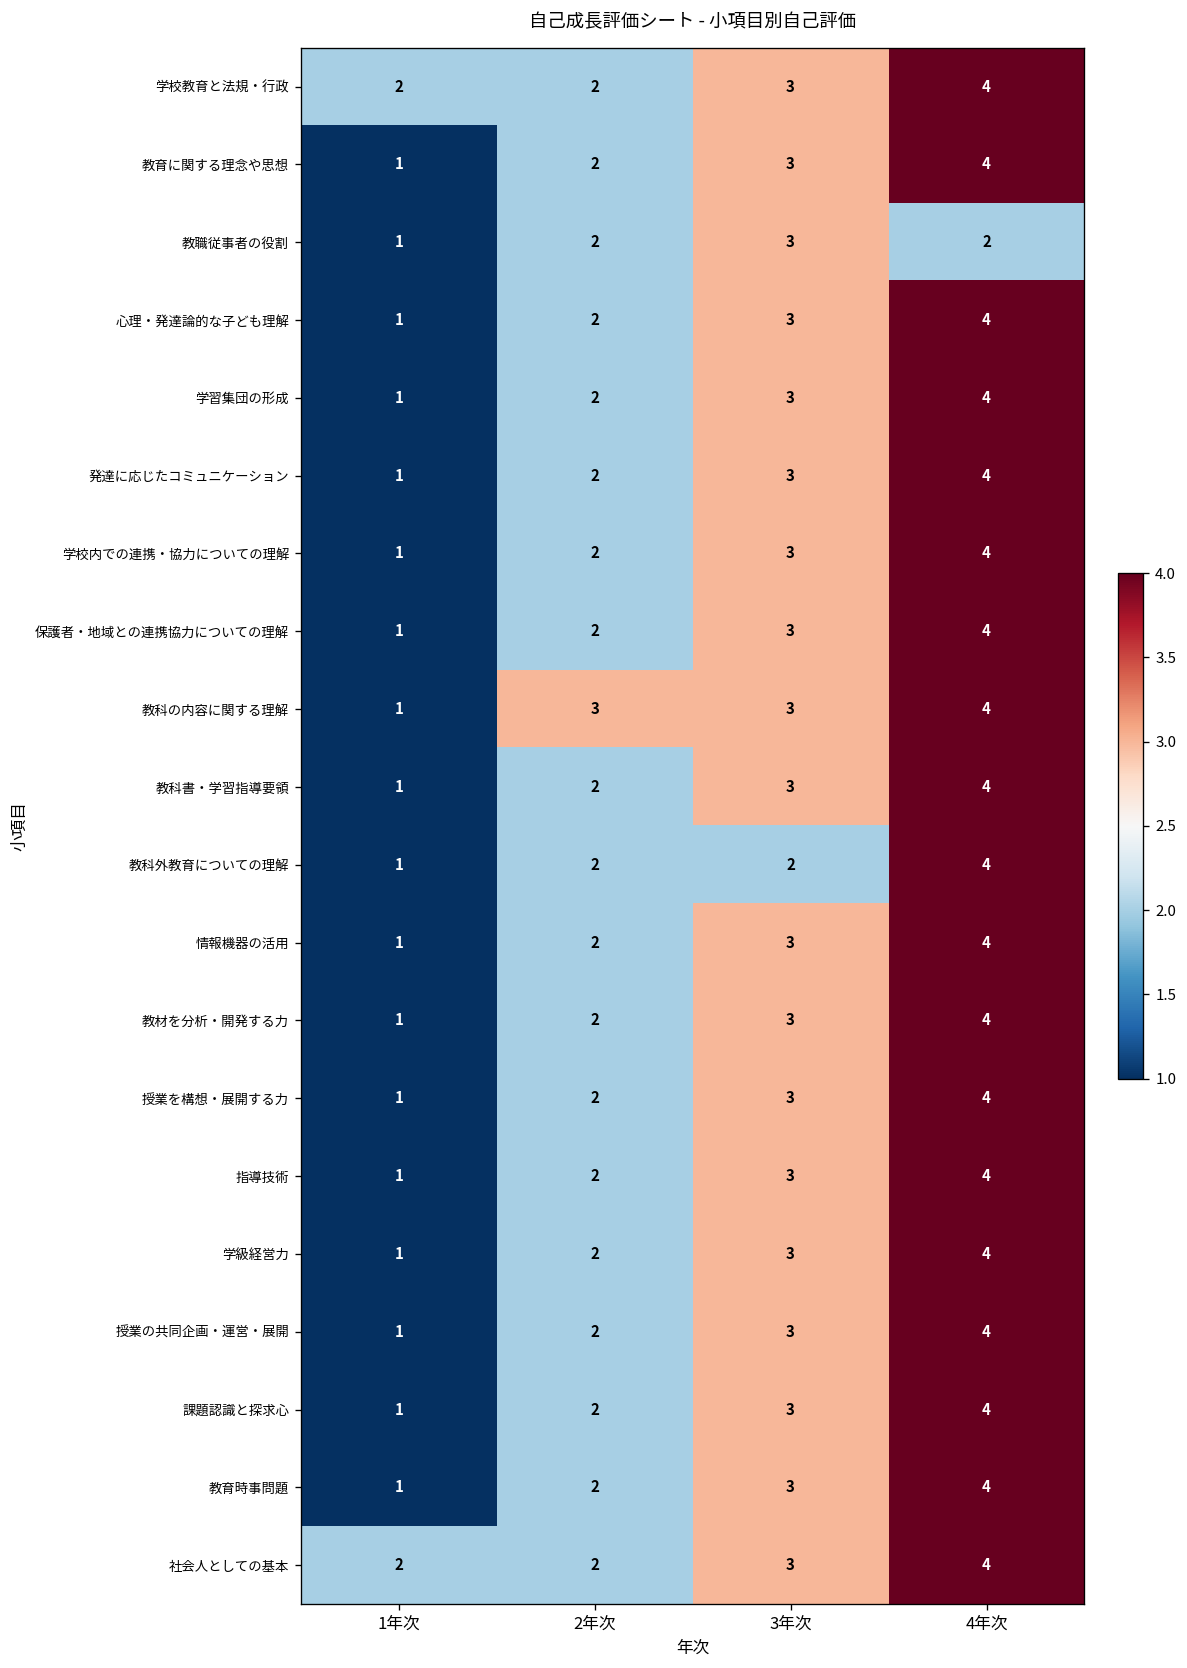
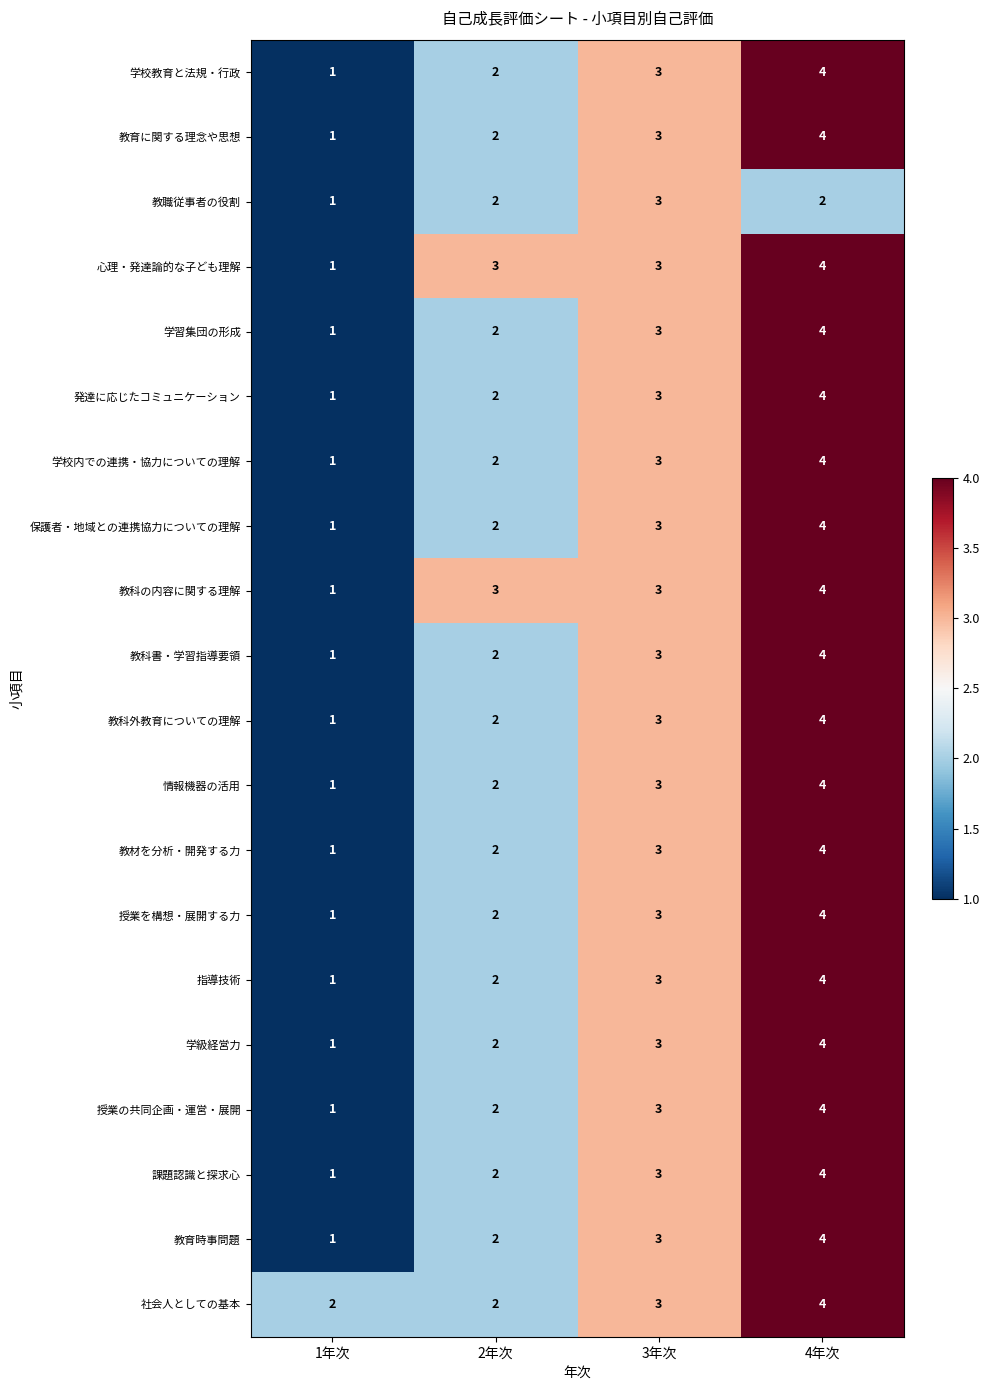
  {
    "学校教育と法規・行政": {
-     "1年次": 2,
+     "1年次": 1,
      "2年次": 2,
      "3年次": 3,
      "4年次": 4
    },
    "教育に関する理念や思想": {
      "1年次": 1,
      "2年次": 2,
      "3年次": 3,
      "4年次": 4
    },
    "教職従事者の役割": {
      "1年次": 1,
      "2年次": 2,
      "3年次": 3,
      "4年次": 2
    },
    "心理・発達論的な子ども理解": {
      "1年次": 1,
-     "2年次": 2,
+     "2年次": 3,
      "3年次": 3,
      "4年次": 4
    },
    "学習集団の形成": {
      "1年次": 1,
      "2年次": 2,
      "3年次": 3,
      "4年次": 4
    },
    "発達に応じたコミュニケーション": {
      "1年次": 1,
      "2年次": 2,
      "3年次": 3,
      "4年次": 4
    },
    "学校内での連携・協力についての理解": {
      "1年次": 1,
      "2年次": 2,
      "3年次": 3,
      "4年次": 4
    },
    "保護者・地域との連携協力についての理解": {
      "1年次": 1,
      "2年次": 2,
      "3年次": 3,
      "4年次": 4
    },
    "教科の内容に関する理解": {
      "1年次": 1,
      "2年次": 3,
      "3年次": 3,
      "4年次": 4
    },
    "教科書・学習指導要領": {
      "1年次": 1,
      "2年次": 2,
      "3年次": 3,
      "4年次": 4
    },
    "教科外教育についての理解": {
      "1年次": 1,
      "2年次": 2,
-     "3年次": 2,
+     "3年次": 3,
      "4年次": 4
    },
    "情報機器の活用": {
      "1年次": 1,
      "2年次": 2,
      "3年次": 3,
      "4年次": 4
    },
    "教材を分析・開発する力": {
      "1年次": 1,
      "2年次": 2,
      "3年次": 3,
      "4年次": 4
    },
    "授業を構想・展開する力": {
      "1年次": 1,
      "2年次": 2,
      "3年次": 3,
      "4年次": 4
    },
    "指導技術": {
      "1年次": 1,
      "2年次": 2,
      "3年次": 3,
      "4年次": 4
    },
    "学級経営力": {
      "1年次": 1,
      "2年次": 2,
      "3年次": 3,
      "4年次": 4
    },
    "授業の共同企画・運営・展開": {
      "1年次": 1,
      "2年次": 2,
      "3年次": 3,
      "4年次": 4
    },
    "課題認識と探求心": {
      "1年次": 1,
      "2年次": 2,
      "3年次": 3,
      "4年次": 4
    },
    "教育時事問題": {
      "1年次": 1,
      "2年次": 2,
      "3年次": 3,
      "4年次": 4
    },
    "社会人としての基本": {
      "1年次": 2,
      "2年次": 2,
      "3年次": 3,
      "4年次": 4
    }
  }
